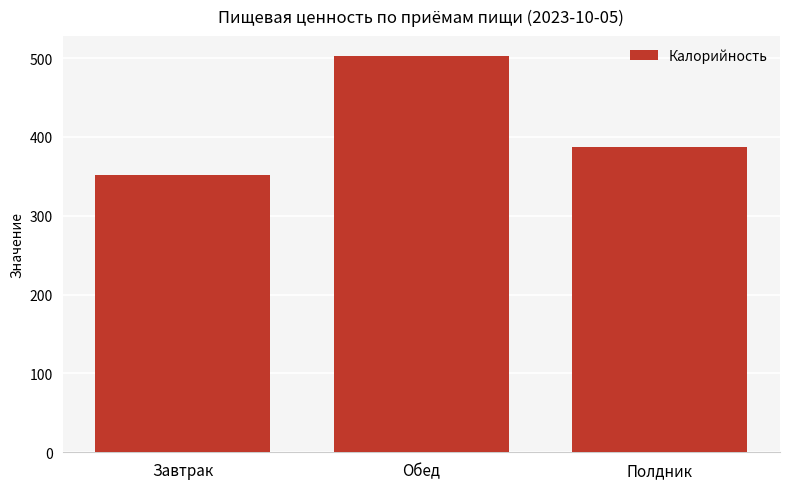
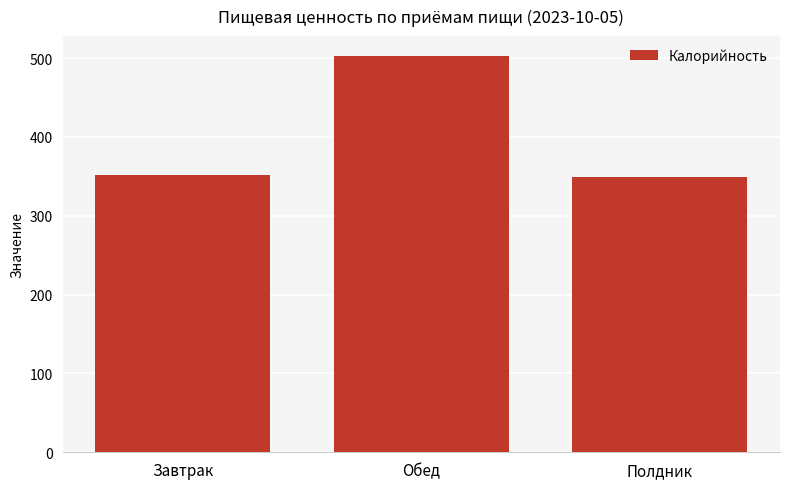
  {
    "Завтрак": 350,
    "Обед": 500,
-   "Полдник": 390
+   "Полдник": 350
  }
